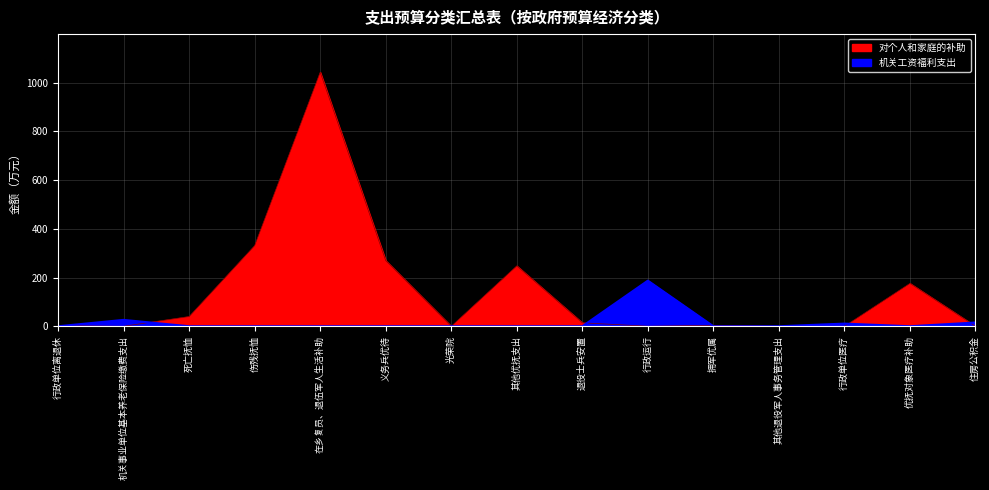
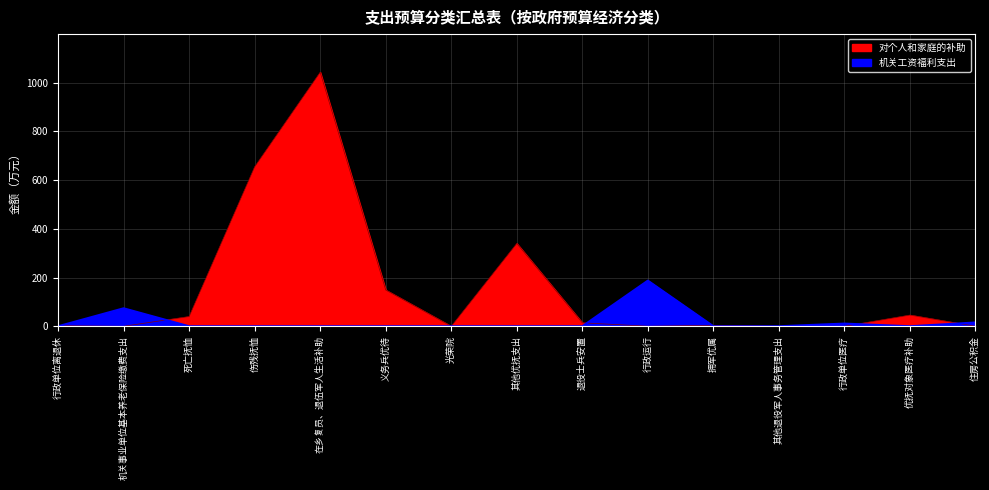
  {
    "对个人和家庭的补助": {
      "机关事业单位基本养老保险缴费支出": 0,
      "死亡抚恤": 40,
-     "伤残抚恤": 330,
+     "伤残抚恤": 650,
      "在乡复员、退伍军人生活补助": 1040,
-     "义务兵优待": 270,
-     "其他优抚支出": 250,
+     "义务兵优待": 150,
+     "其他优抚支出": 340,
      "退役士兵安置": 10,
      "行政运行": 0,
      "行政单位医疗": 0,
-     "优抚对象医疗补助": 180,
+     "优抚对象医疗补助": 50,
      "住房公积金": 0
    },
    "机关工资福利支出": {
-     "机关事业单位基本养老保险缴费支出": 30,
+     "机关事业单位基本养老保险缴费支出": 70,
      "死亡抚恤": 0,
      "伤残抚恤": 0,
      "在乡复员、退伍军人生活补助": 0,
      "义务兵优待": 0,
      "其他优抚支出": 0,
      "退役士兵安置": 0,
      "行政运行": 190,
      "行政单位医疗": 10,
      "优抚对象医疗补助": 0,
      "住房公积金": 20
    }
  }
